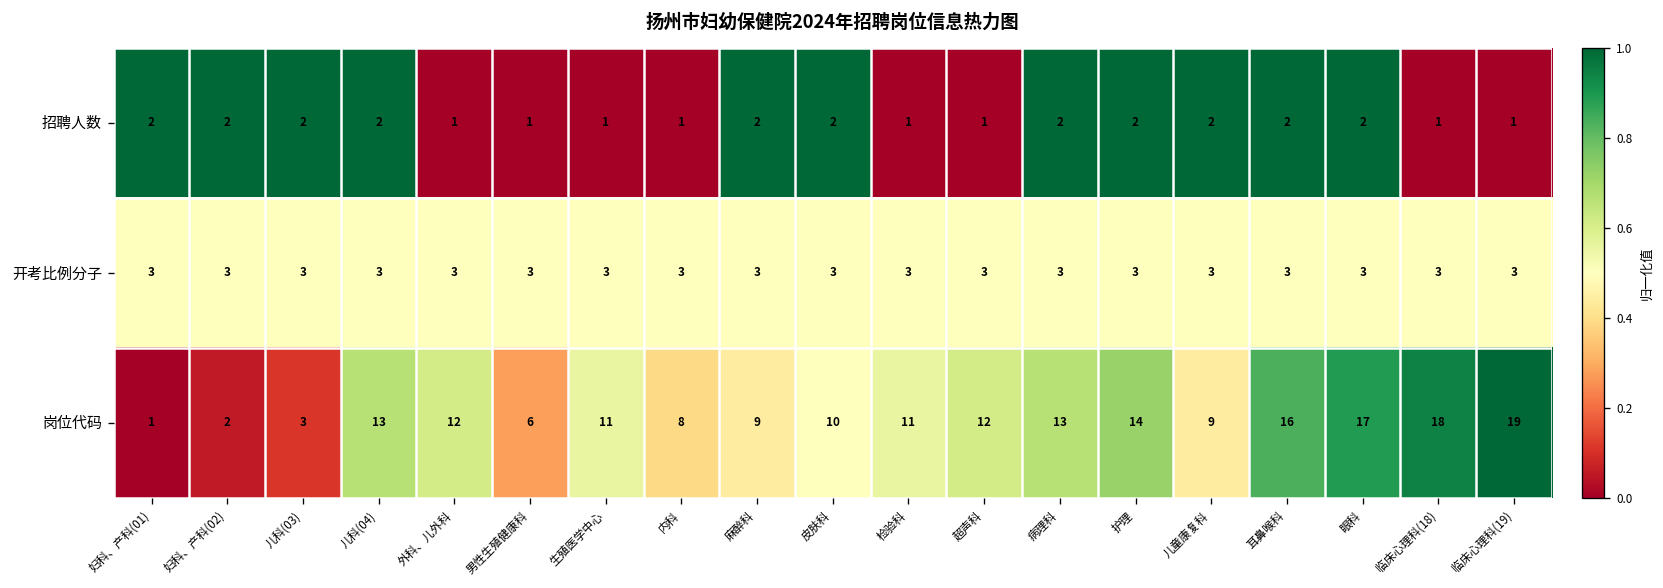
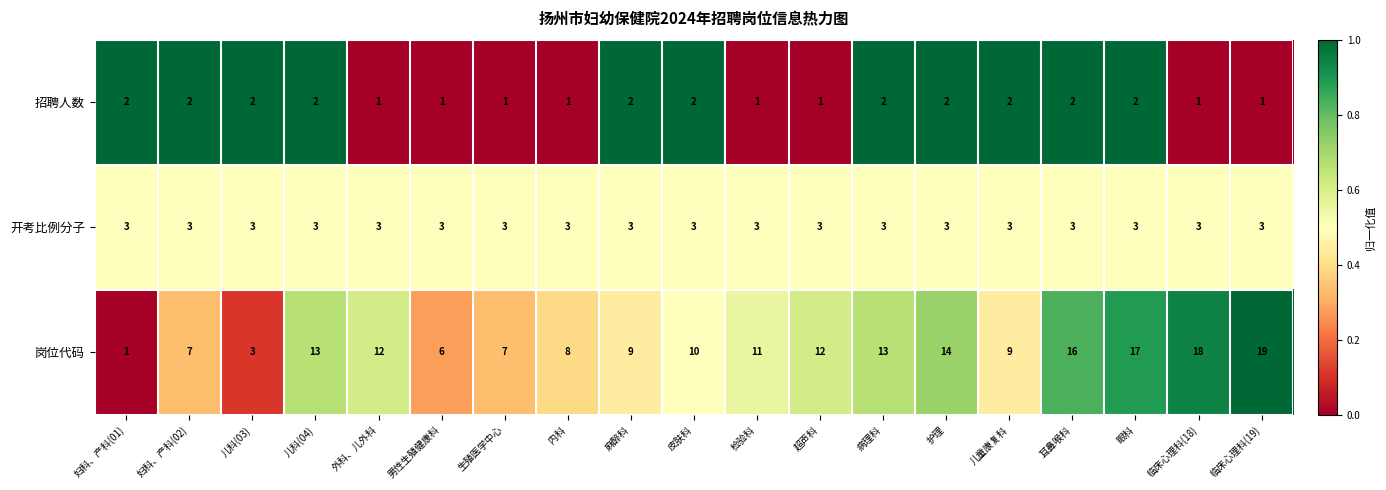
  {
    "招聘人数": {
      "妇科、产科(01)": 2,
      "妇科、产科(02)": 2,
      "儿科(03)": 2,
      "儿科(04)": 2,
      "外科、儿外科": 1,
      "男性生殖健康科": 1,
      "生殖医学中心": 1,
      "内科": 1,
      "麻醉科": 2,
      "皮肤科": 2,
      "检验科": 1,
      "超声科": 1,
      "病理科": 2,
      "护理": 2,
      "儿童康复科": 2,
      "耳鼻喉科": 2,
      "眼科": 2,
      "临床心理科(18)": 1,
      "临床心理科(19)": 1
    },
    "开考比例分子": {
      "妇科、产科(01)": 3,
      "妇科、产科(02)": 3,
      "儿科(03)": 3,
      "儿科(04)": 3,
      "外科、儿外科": 3,
      "男性生殖健康科": 3,
      "生殖医学中心": 3,
      "内科": 3,
      "麻醉科": 3,
      "皮肤科": 3,
      "检验科": 3,
      "超声科": 3,
      "病理科": 3,
      "护理": 3,
      "儿童康复科": 3,
      "耳鼻喉科": 3,
      "眼科": 3,
      "临床心理科(18)": 3,
      "临床心理科(19)": 3
    },
    "岗位代码": {
      "妇科、产科(01)": 1,
-     "妇科、产科(02)": 2,
+     "妇科、产科(02)": 7,
      "儿科(03)": 3,
      "儿科(04)": 13,
      "外科、儿外科": 12,
      "男性生殖健康科": 6,
-     "生殖医学中心": 11,
+     "生殖医学中心": 7,
      "内科": 8,
      "麻醉科": 9,
      "皮肤科": 10,
      "检验科": 11,
      "超声科": 12,
      "病理科": 13,
      "护理": 14,
      "儿童康复科": 9,
      "耳鼻喉科": 16,
      "眼科": 17,
      "临床心理科(18)": 18,
      "临床心理科(19)": 19
    }
  }
